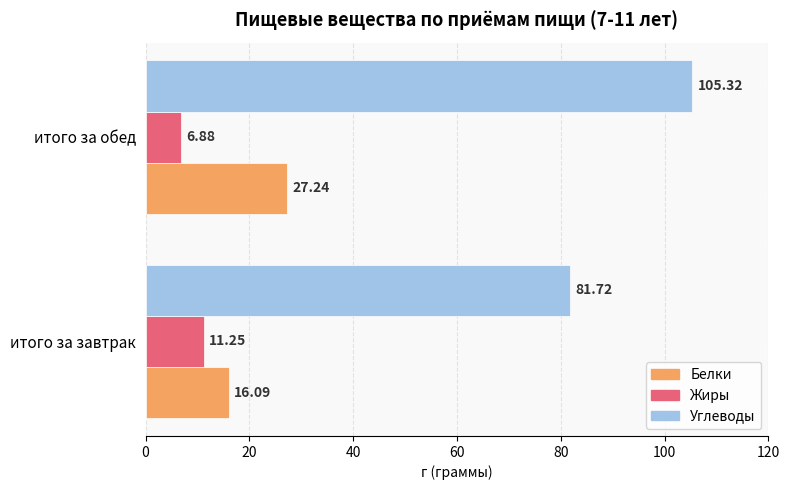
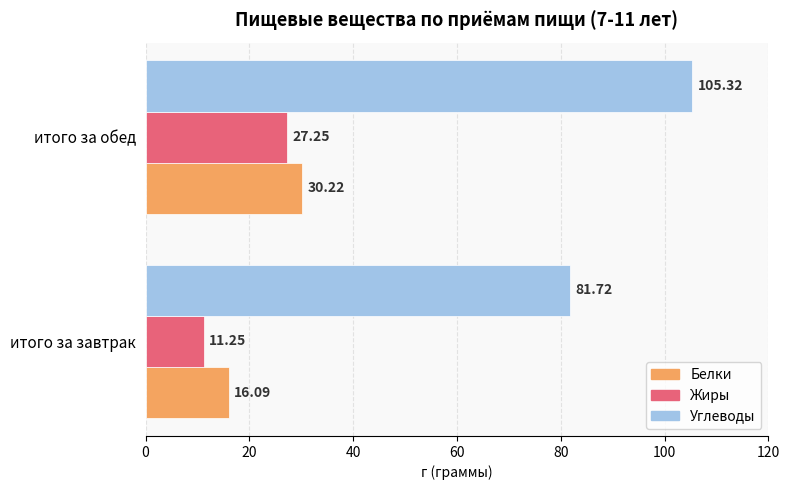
  {
    "Белки": {
-     "итого за обед": 27.24,
+     "итого за обед": 30.22,
      "итого за завтрак": 16.09
    },
    "Жиры": {
-     "итого за обед": 6.88,
+     "итого за обед": 27.25,
      "итого за завтрак": 11.25
    },
    "Углеводы": {
      "итого за обед": 105.32,
      "итого за завтрак": 81.72
    }
  }
